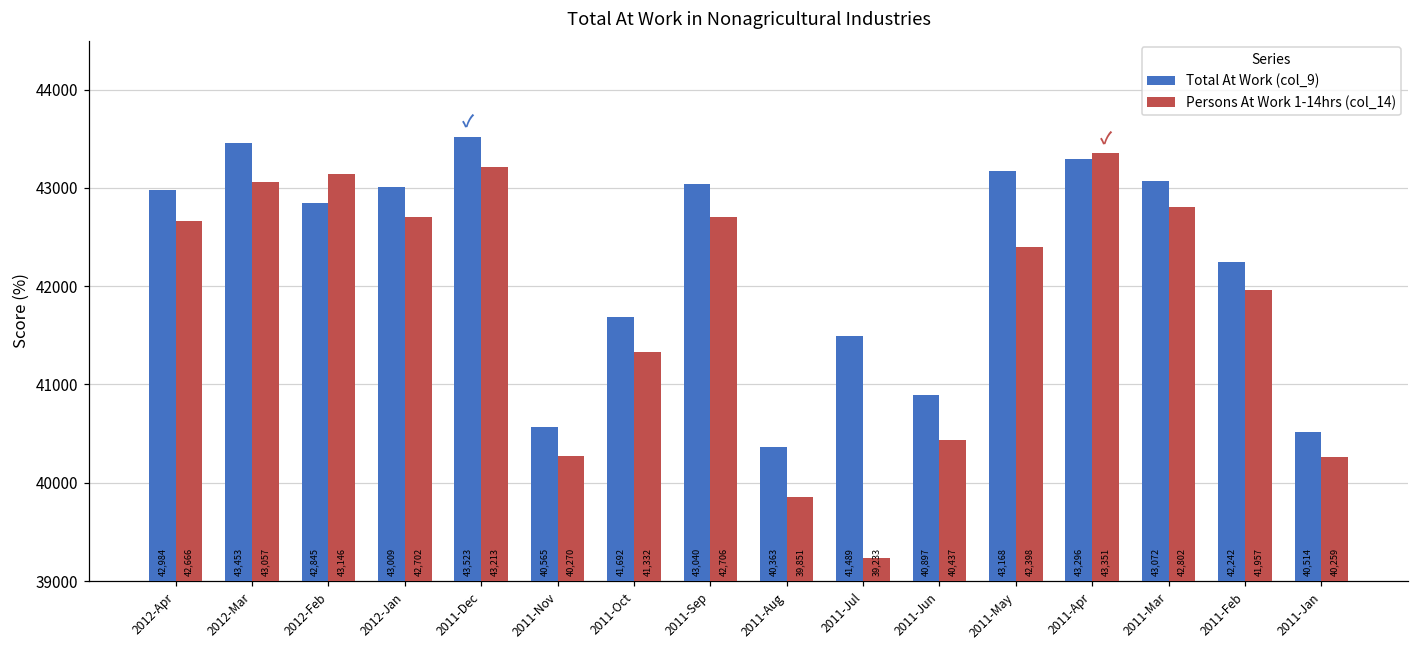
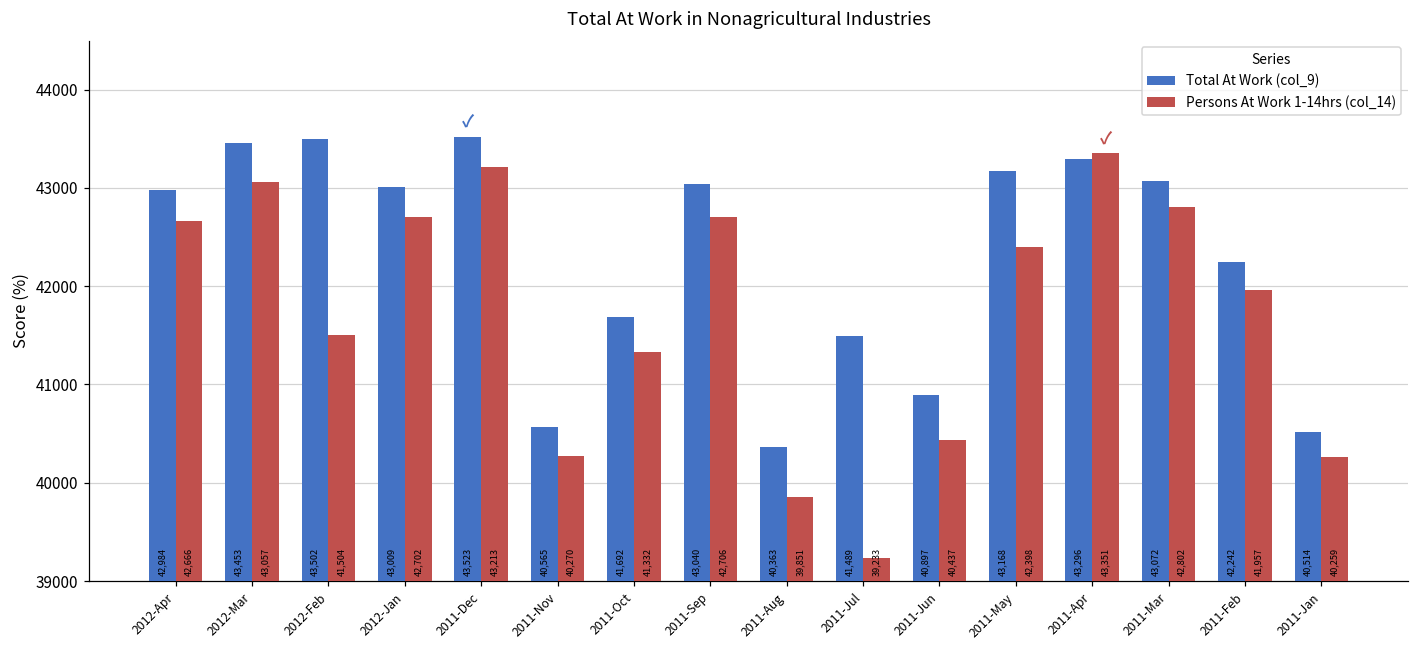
  {
    "Total At Work (col_9)": {
      "2012-Apr": "42,984",
      "2012-Mar": "43,453",
-     "2012-Feb": "42,845",
+     "2012-Feb": "43,502",
      "2012-Jan": "43,009",
      "2011-Dec": "43,523",
      "2011-Nov": "40,565",
      "2011-Oct": "41,692",
      "2011-Sep": "43,040",
      "2011-Aug": "40,363",
      "2011-Jul": "41,489",
      "2011-Jun": "40,897",
      "2011-May": "43,168",
      "2011-Apr": "43,296",
      "2011-Mar": "43,072",
      "2011-Feb": "42,242",
      "2011-Jan": "40,514"
    },
    "Persons At Work 1-14hrs (col_14)": {
      "2012-Apr": "42,666",
      "2012-Mar": "43,057",
-     "2012-Feb": "43,146",
+     "2012-Feb": "41,504",
      "2012-Jan": "42,702",
      "2011-Dec": "43,213",
      "2011-Nov": "40,270",
      "2011-Oct": "41,332",
      "2011-Sep": "42,706",
      "2011-Aug": "39,851",
      "2011-Jul": "39,233",
      "2011-Jun": "40,437",
      "2011-May": "42,398",
      "2011-Apr": "43,351",
      "2011-Mar": "42,802",
      "2011-Feb": "41,957",
      "2011-Jan": "40,259"
    }
  }
